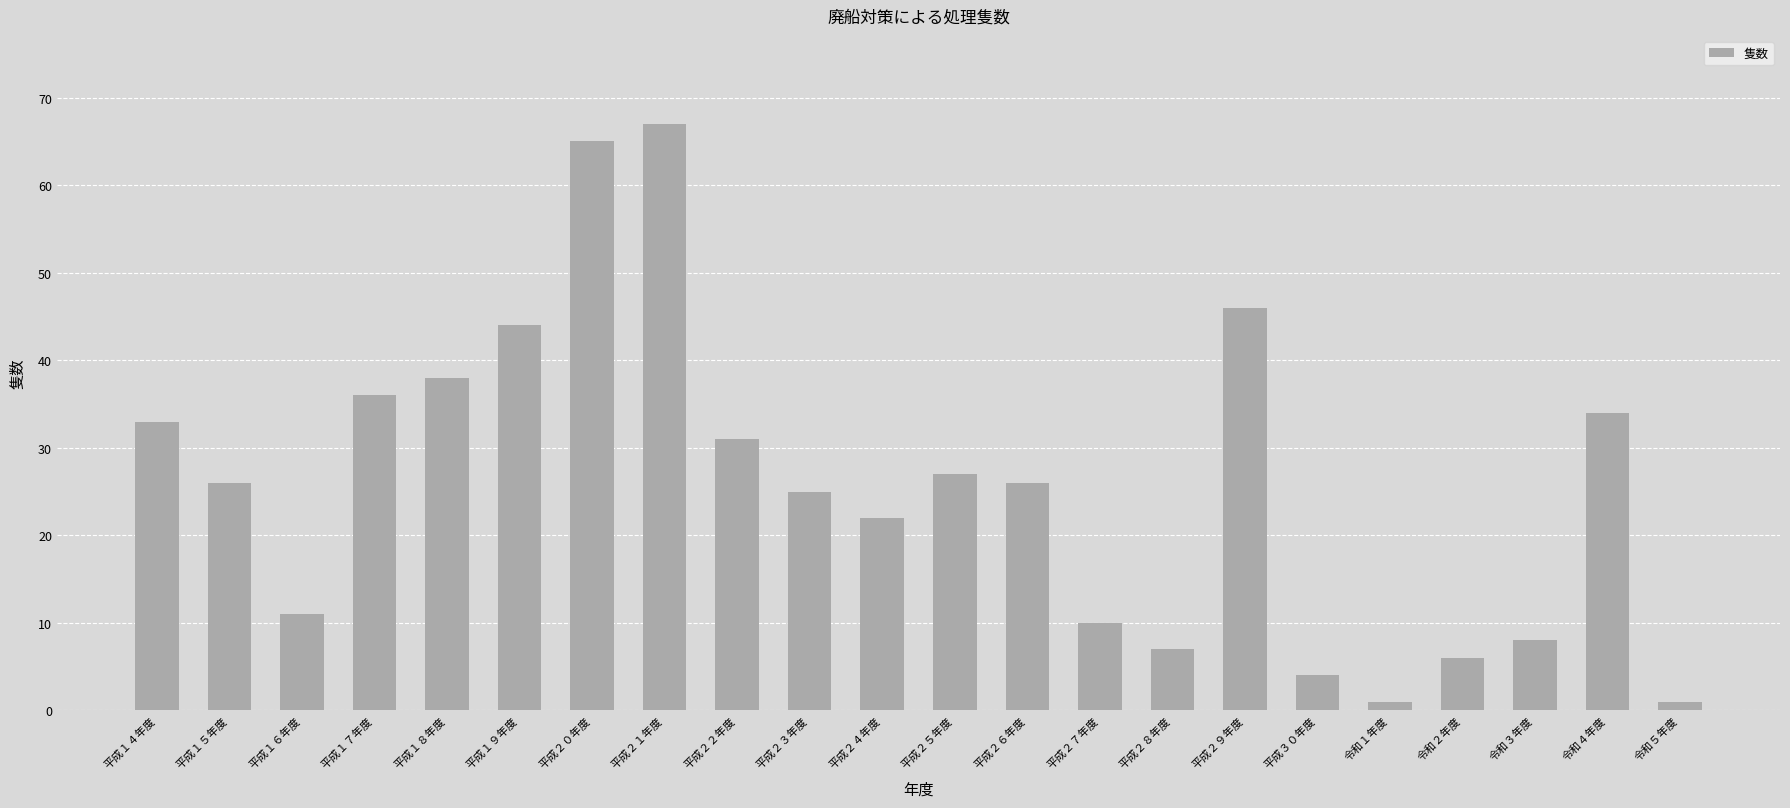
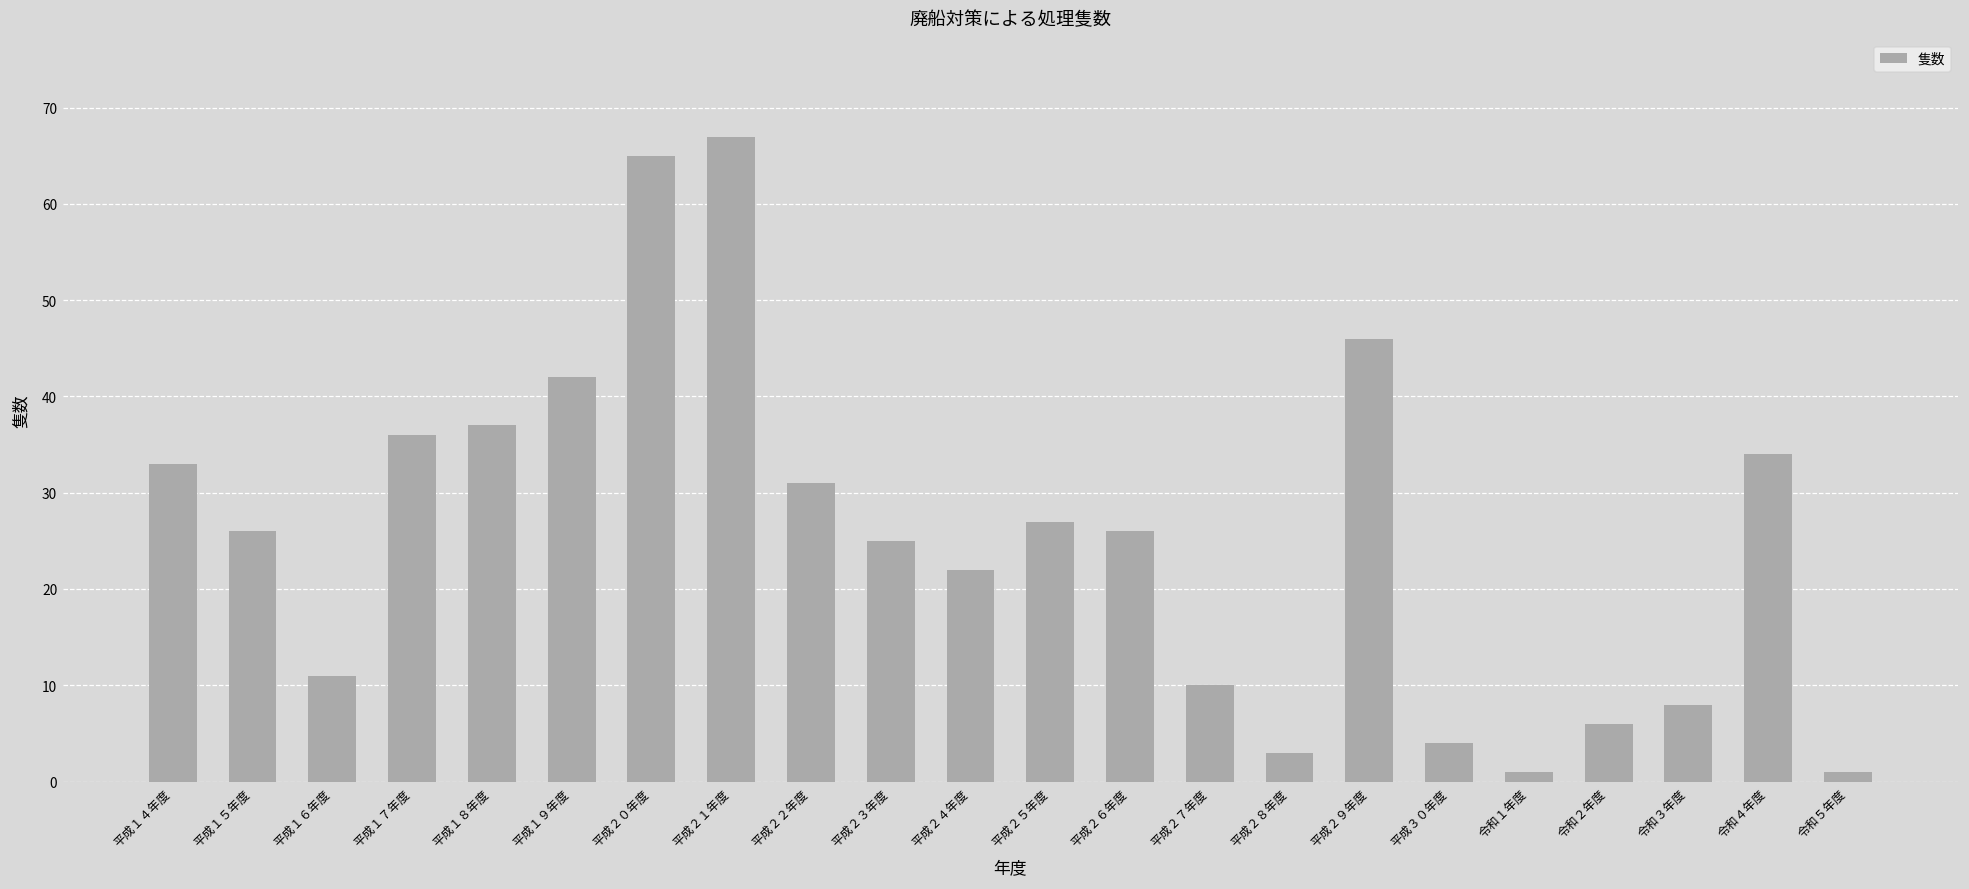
  {
    "平成１４年度": 33,
    "平成１５年度": 26,
    "平成１６年度": 11,
    "平成１７年度": 36,
-   "平成１８年度": 38,
-   "平成１９年度": 44,
+   "平成１８年度": 37,
+   "平成１９年度": 42,
    "平成２０年度": 65,
    "平成２１年度": 67,
    "平成２２年度": 31,
    "平成２３年度": 25,
    "平成２４年度": 22,
    "平成２５年度": 27,
    "平成２６年度": 26,
    "平成２７年度": 10,
-   "平成２８年度": 7,
+   "平成２８年度": 3,
    "平成２９年度": 46,
    "平成３０年度": 4,
    "令和１年度": 1,
    "令和２年度": 6,
    "令和３年度": 8,
    "令和４年度": 34,
    "令和５年度": 1
  }
